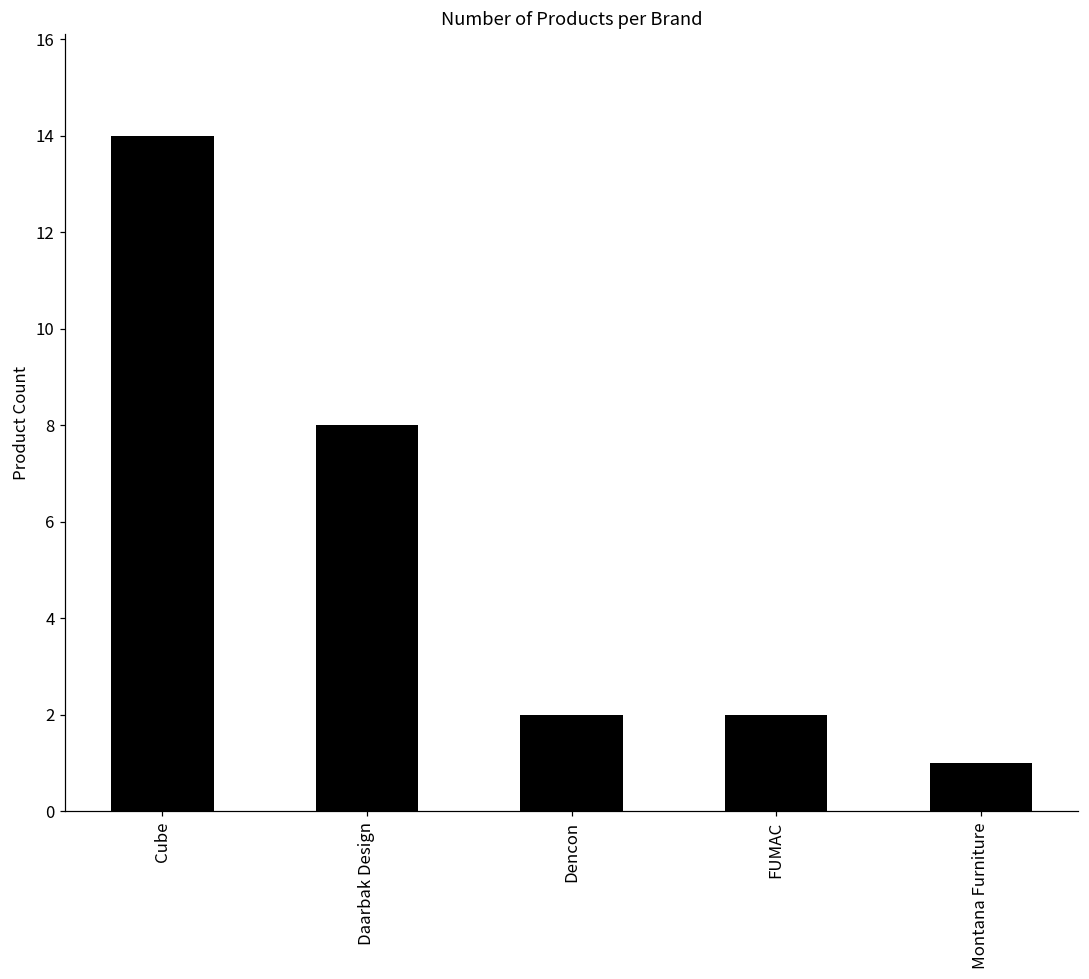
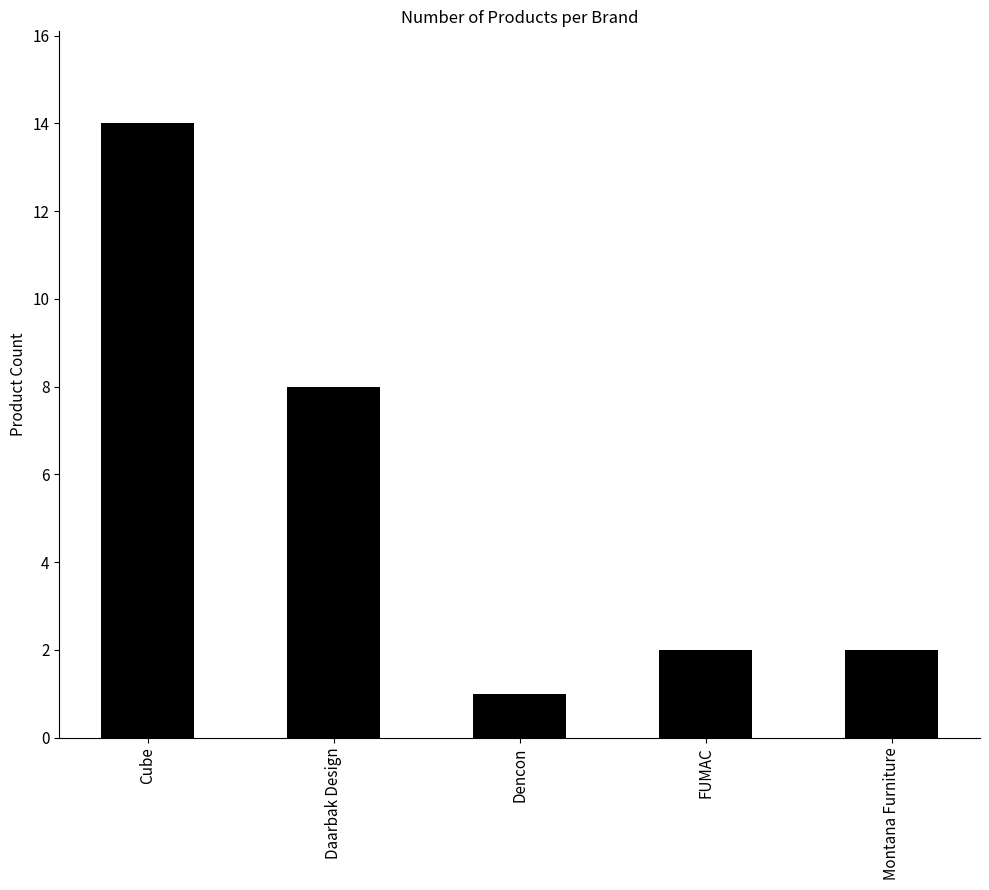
  {
    "Cube": 14,
    "Daarbak Design": 8,
-   "Dencon": 2,
+   "Dencon": 1,
    "FUMAC": 2,
-   "Montana Furniture": 1
+   "Montana Furniture": 2
  }
